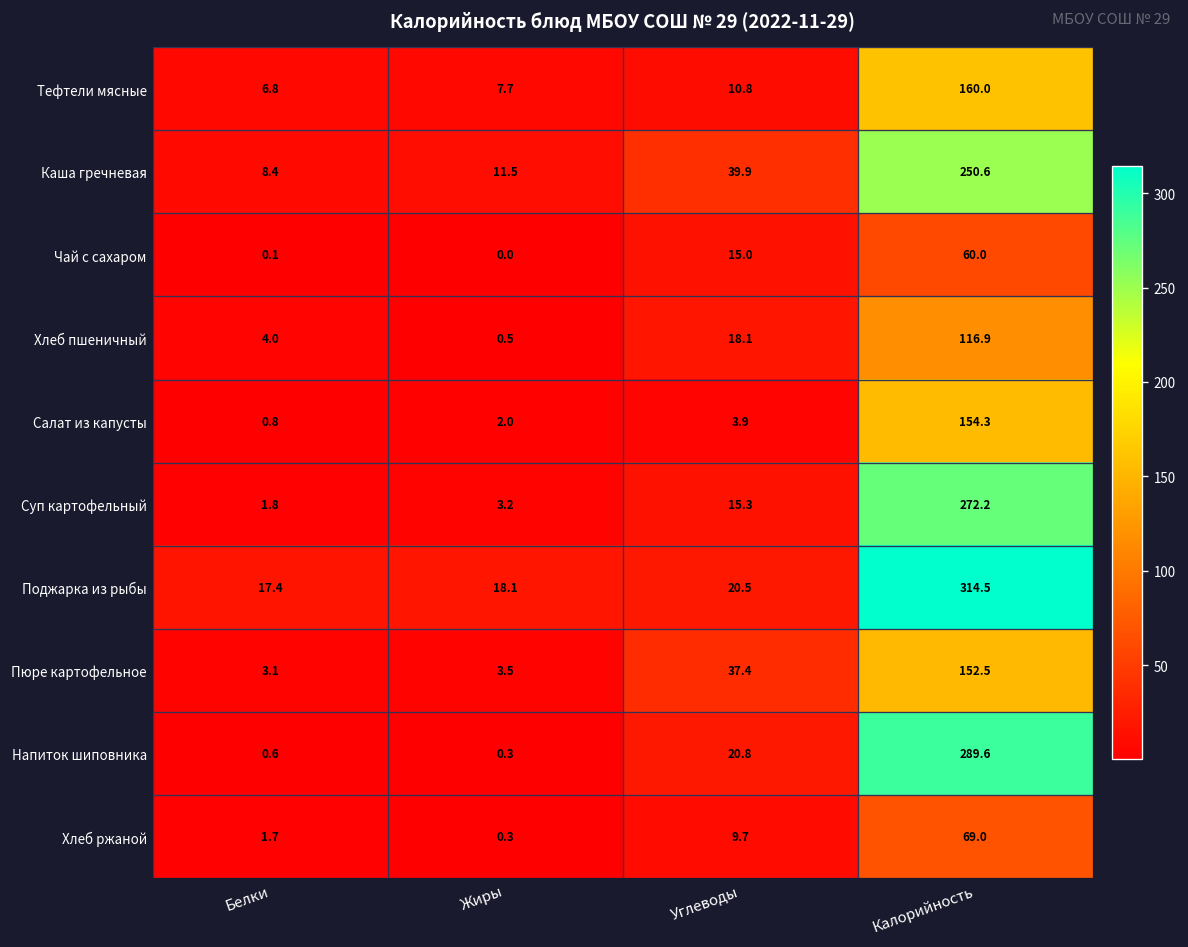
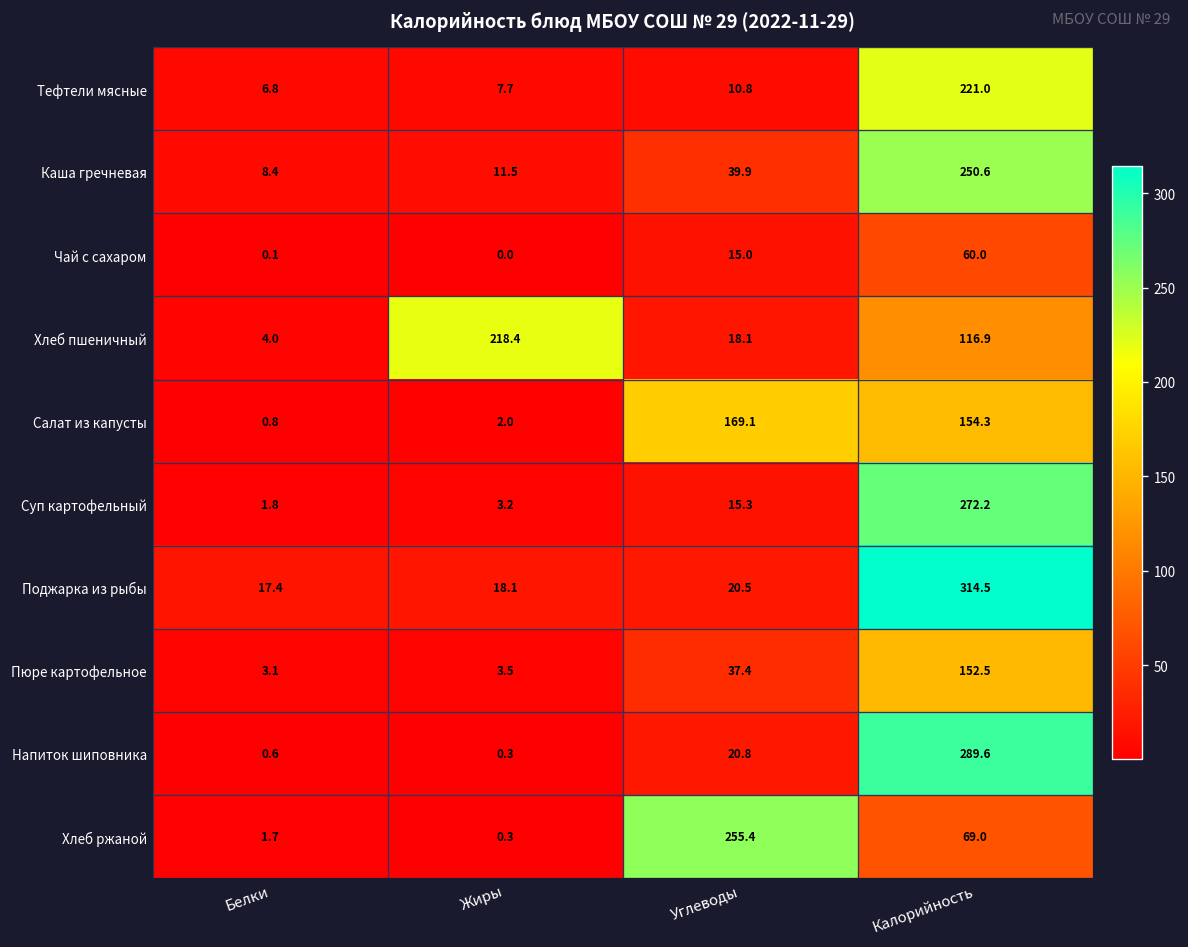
  {
    "Тефтели мясные": {
      "Белки": 6.8,
      "Жиры": 7.7,
      "Углеводы": 10.8,
-     "Калорийность": 160.0
+     "Калорийность": 221.0
    },
    "Каша гречневая": {
      "Белки": 8.4,
      "Жиры": 11.5,
      "Углеводы": 39.9,
      "Калорийность": 250.6
    },
    "Чай с сахаром": {
      "Белки": 0.1,
      "Жиры": 0.0,
      "Углеводы": 15.0,
      "Калорийность": 60.0
    },
    "Хлеб пшеничный": {
      "Белки": 4.0,
-     "Жиры": 0.5,
+     "Жиры": 218.4,
      "Углеводы": 18.1,
      "Калорийность": 116.9
    },
    "Салат из капусты": {
      "Белки": 0.8,
      "Жиры": 2.0,
-     "Углеводы": 3.9,
+     "Углеводы": 169.1,
      "Калорийность": 154.3
    },
    "Суп картофельный": {
      "Белки": 1.8,
      "Жиры": 3.2,
      "Углеводы": 15.3,
      "Калорийность": 272.2
    },
    "Поджарка из рыбы": {
      "Белки": 17.4,
      "Жиры": 18.1,
      "Углеводы": 20.5,
      "Калорийность": 314.5
    },
    "Пюре картофельное": {
      "Белки": 3.1,
      "Жиры": 3.5,
      "Углеводы": 37.4,
      "Калорийность": 152.5
    },
    "Напиток шиповника": {
      "Белки": 0.6,
      "Жиры": 0.3,
      "Углеводы": 20.8,
      "Калорийность": 289.6
    },
    "Хлеб ржаной": {
      "Белки": 1.7,
      "Жиры": 0.3,
-     "Углеводы": 9.7,
+     "Углеводы": 255.4,
      "Калорийность": 69.0
    }
  }
